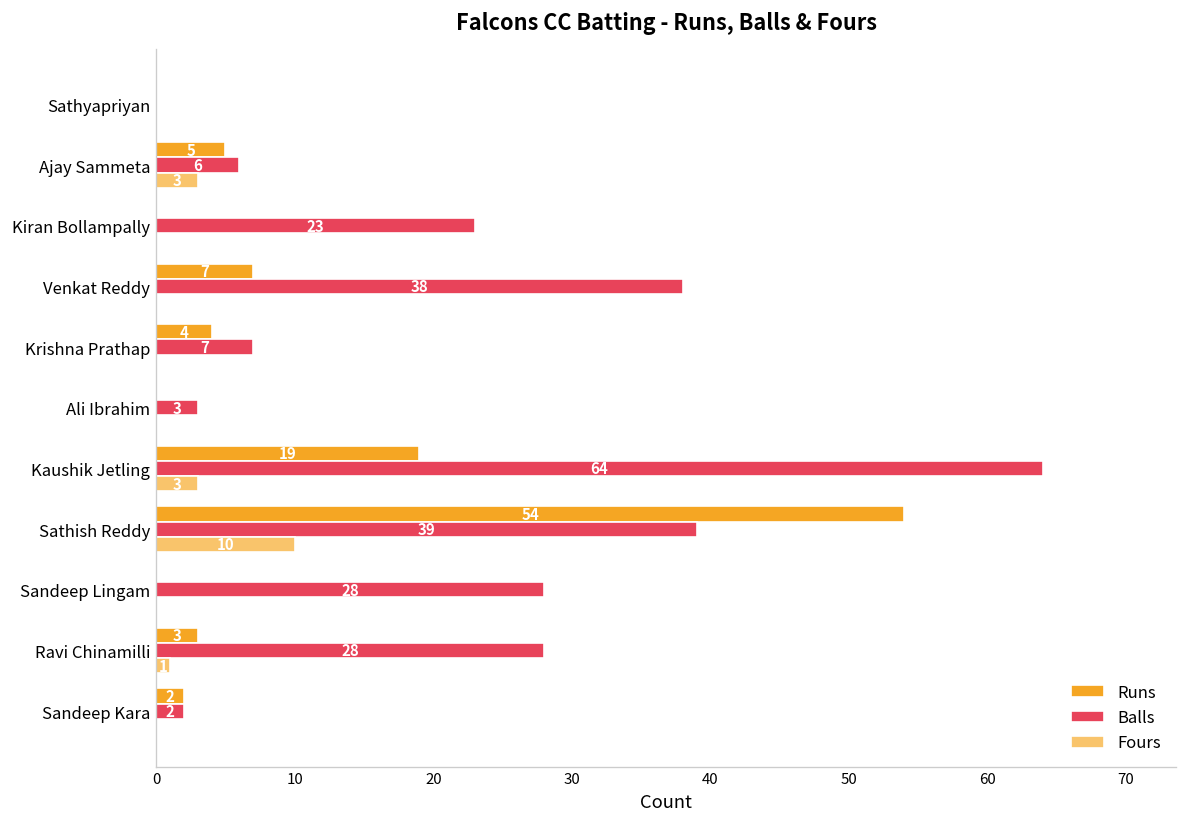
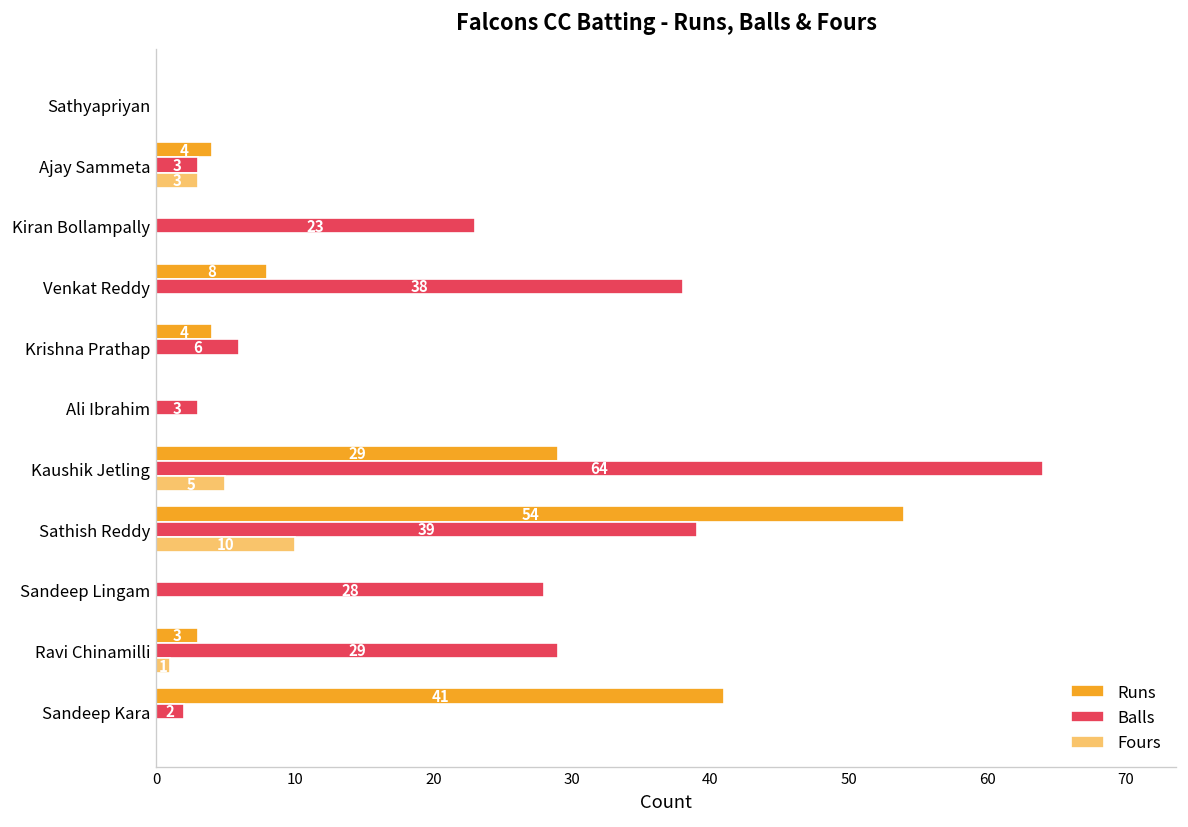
  {
    "Runs": {
-     "Ajay Sammeta": 5,
-     "Venkat Reddy": 7,
+     "Ajay Sammeta": 4,
+     "Venkat Reddy": 8,
      "Krishna Prathap": 4,
-     "Kaushik Jetling": 19,
+     "Kaushik Jetling": 29,
      "Sathish Reddy": 54,
      "Ravi Chinamilli": 3,
-     "Sandeep Kara": 2
+     "Sandeep Kara": 41
    },
    "Balls": {
-     "Ajay Sammeta": 6,
+     "Ajay Sammeta": 3,
      "Kiran Bollampally": 23,
      "Venkat Reddy": 38,
-     "Krishna Prathap": 7,
+     "Krishna Prathap": 6,
      "Ali Ibrahim": 3,
      "Kaushik Jetling": 64,
      "Sathish Reddy": 39,
      "Sandeep Lingam": 28,
-     "Ravi Chinamilli": 28,
+     "Ravi Chinamilli": 29,
      "Sandeep Kara": 2
    },
    "Fours": {
      "Ajay Sammeta": 3,
-     "Kaushik Jetling": 3,
+     "Kaushik Jetling": 5,
      "Sathish Reddy": 10,
      "Ravi Chinamilli": 1
    }
  }
